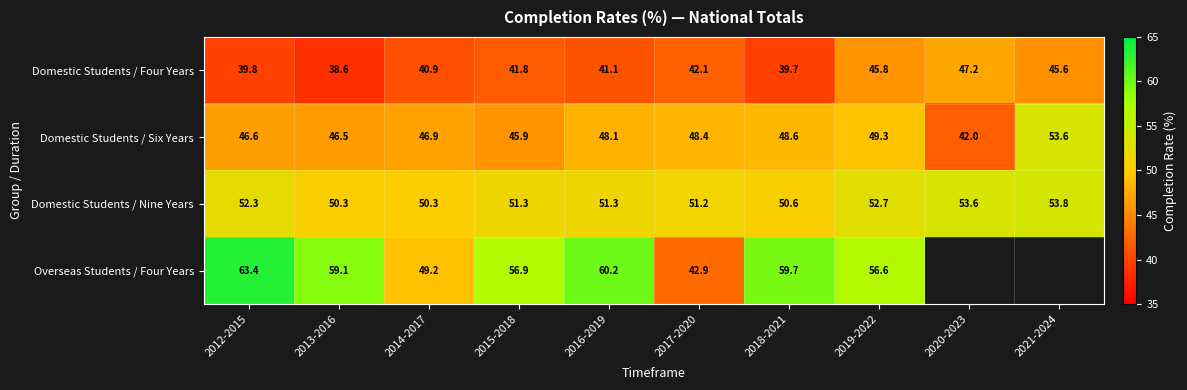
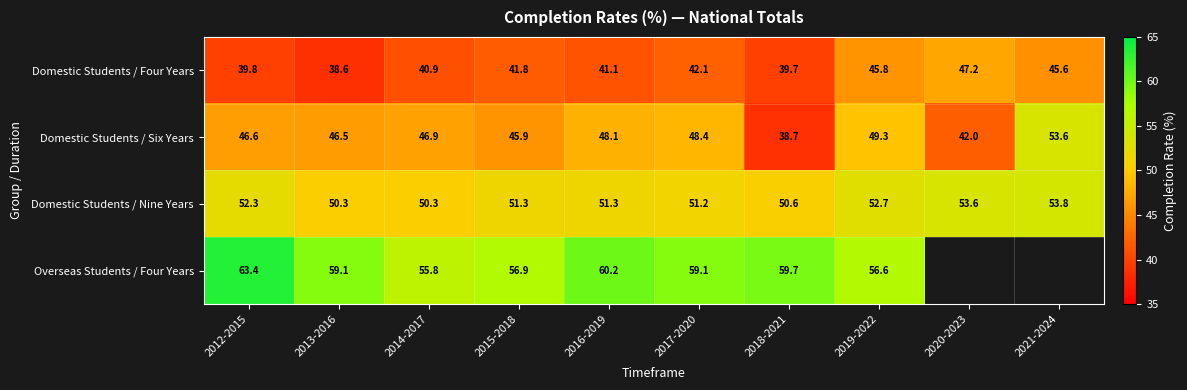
  {
    "Domestic Students / Four Years": {
      "2012-2015": 39.8,
      "2013-2016": 38.6,
      "2014-2017": 40.9,
      "2015-2018": 41.8,
      "2016-2019": 41.1,
      "2017-2020": 42.1,
      "2018-2021": 39.7,
      "2019-2022": 45.8,
      "2020-2023": 47.2,
      "2021-2024": 45.6
    },
    "Domestic Students / Six Years": {
      "2012-2015": 46.6,
      "2013-2016": 46.5,
      "2014-2017": 46.9,
      "2015-2018": 45.9,
      "2016-2019": 48.1,
      "2017-2020": 48.4,
-     "2018-2021": 48.6,
+     "2018-2021": 38.7,
      "2019-2022": 49.3,
      "2020-2023": 42.0,
      "2021-2024": 53.6
    },
    "Domestic Students / Nine Years": {
      "2012-2015": 52.3,
      "2013-2016": 50.3,
      "2014-2017": 50.3,
      "2015-2018": 51.3,
      "2016-2019": 51.3,
      "2017-2020": 51.2,
      "2018-2021": 50.6,
      "2019-2022": 52.7,
      "2020-2023": 53.6,
      "2021-2024": 53.8
    },
    "Overseas Students / Four Years": {
      "2012-2015": 63.4,
      "2013-2016": 59.1,
-     "2014-2017": 49.2,
+     "2014-2017": 55.8,
      "2015-2018": 56.9,
      "2016-2019": 60.2,
-     "2017-2020": 42.9,
+     "2017-2020": 59.1,
      "2018-2021": 59.7,
      "2019-2022": 56.6
    }
  }
